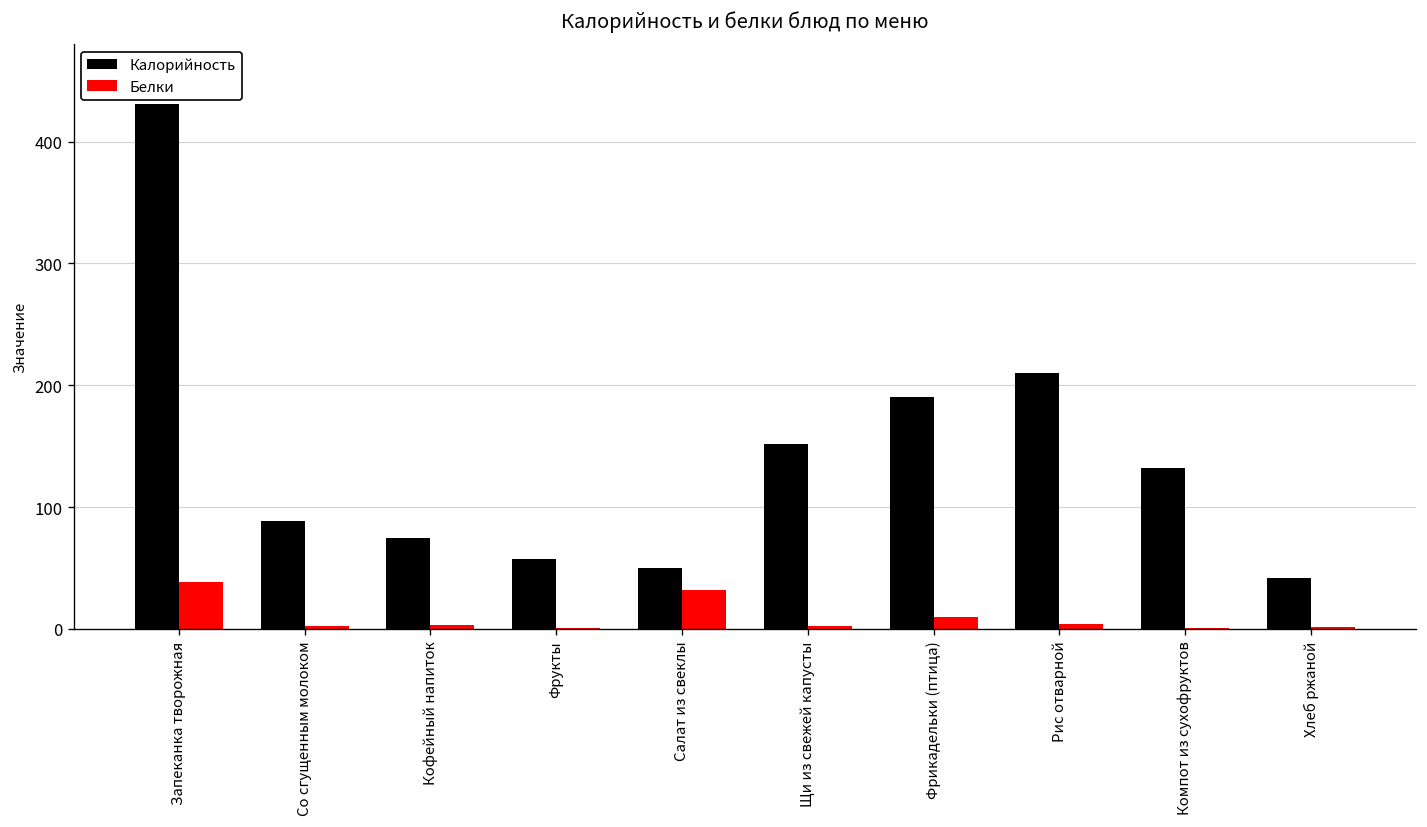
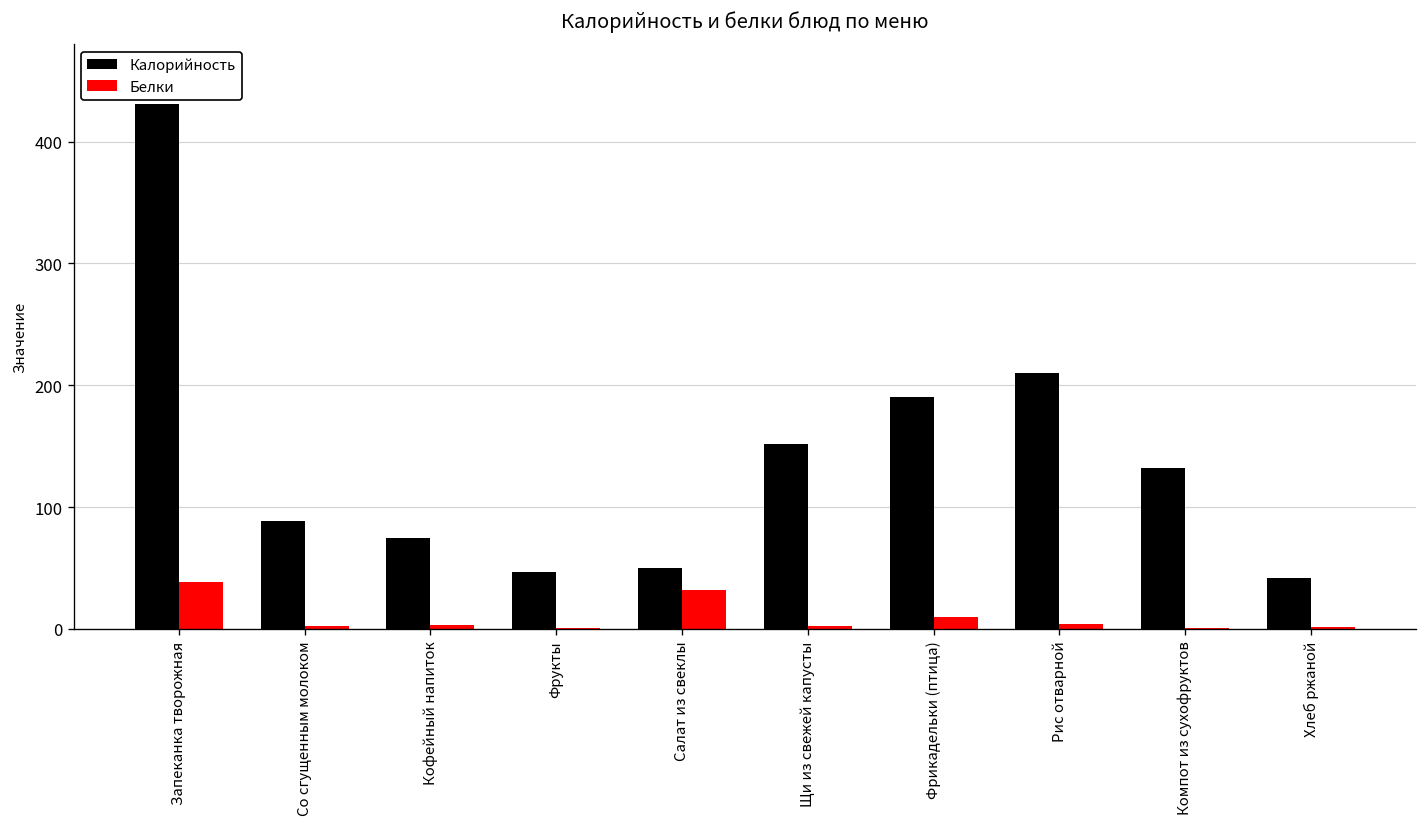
  {
    "Калорийность": {
      "Запеканка творожная": 431,
      "Со сгущенным молоком": 89,
      "Кофейный напиток": 75,
-     "Фрукты": 57,
+     "Фрукты": 47,
      "Салат из свеклы": 50,
      "Щи из свежей капусты": 151,
      "Фрикадельки (птица)": 190,
      "Рис отварной": 210,
      "Компот из сухофруктов": 132,
      "Хлеб ржаной": 42
    },
    "Белки": {
      "Запеканка творожная": 38,
      "Кофейный напиток": 3,
      "Салат из свеклы": 32,
      "Фрикадельки (птица)": 10,
      "Рис отварной": 4
    }
  }
